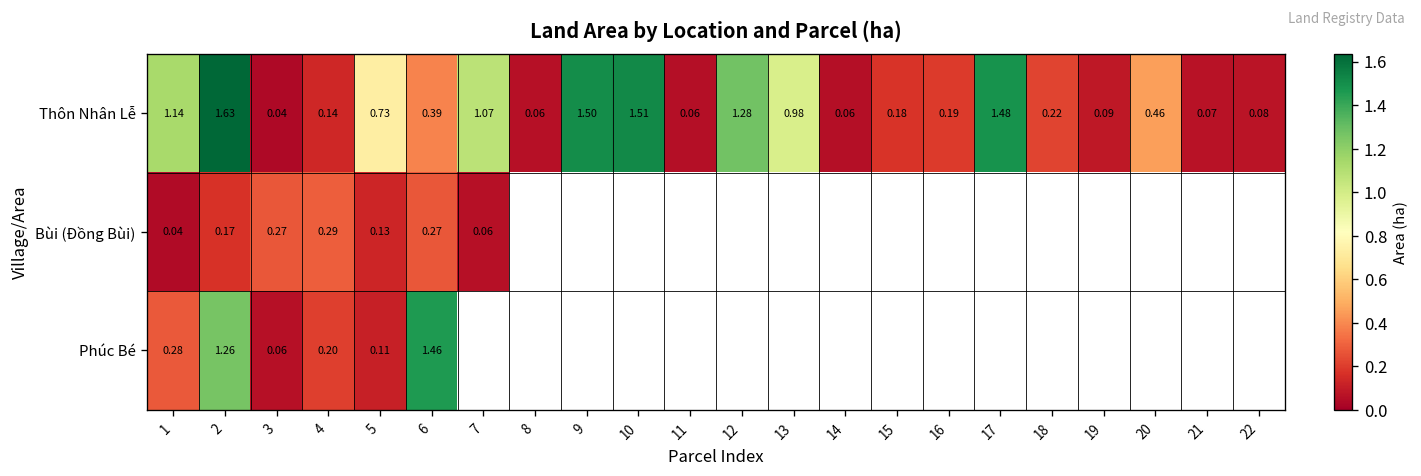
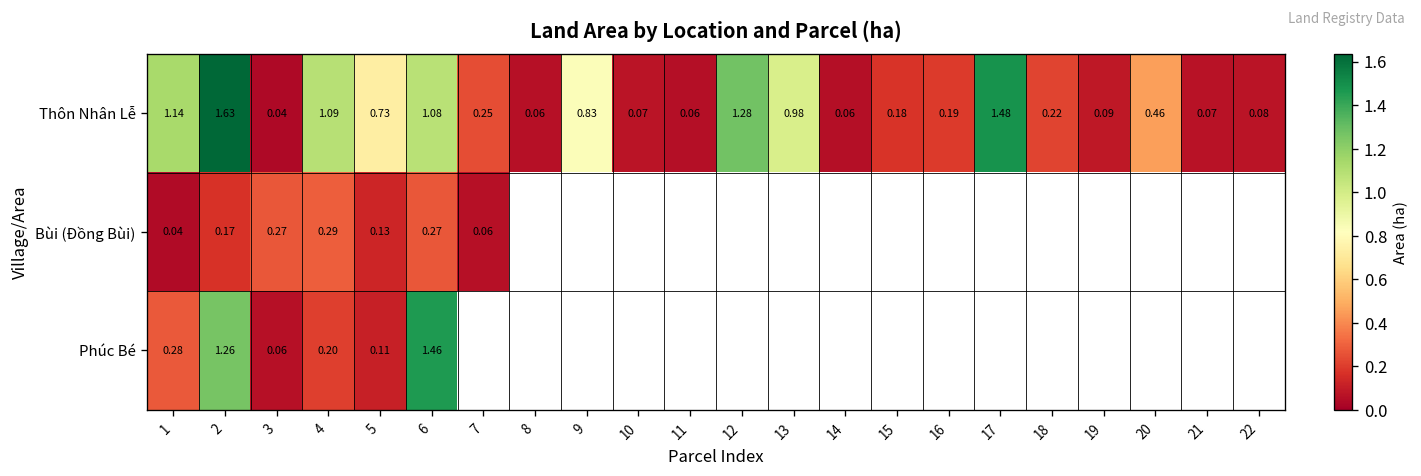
  {
    "Thôn Nhân Lễ": {
      "1": 1.14,
      "2": 1.63,
      "3": 0.04,
-     "4": 0.14,
+     "4": 1.09,
      "5": 0.73,
-     "6": 0.39,
-     "7": 1.07,
+     "6": 1.08,
+     "7": 0.25,
      "8": 0.06,
-     "9": 1.50,
-     "10": 1.51,
+     "9": 0.83,
+     "10": 0.07,
      "11": 0.06,
      "12": 1.28,
      "13": 0.98,
      "14": 0.06,
      "15": 0.18,
      "16": 0.19,
      "17": 1.48,
      "18": 0.22,
      "19": 0.09,
      "20": 0.46,
      "21": 0.07,
      "22": 0.08
    },
    "Bùi (Đồng Bùi)": {
      "1": 0.04,
      "2": 0.17,
      "3": 0.27,
      "4": 0.29,
      "5": 0.13,
      "6": 0.27,
      "7": 0.06
    },
    "Phúc Bé": {
      "1": 0.28,
      "2": 1.26,
      "3": 0.06,
      "4": 0.20,
      "5": 0.11,
      "6": 1.46
    }
  }
